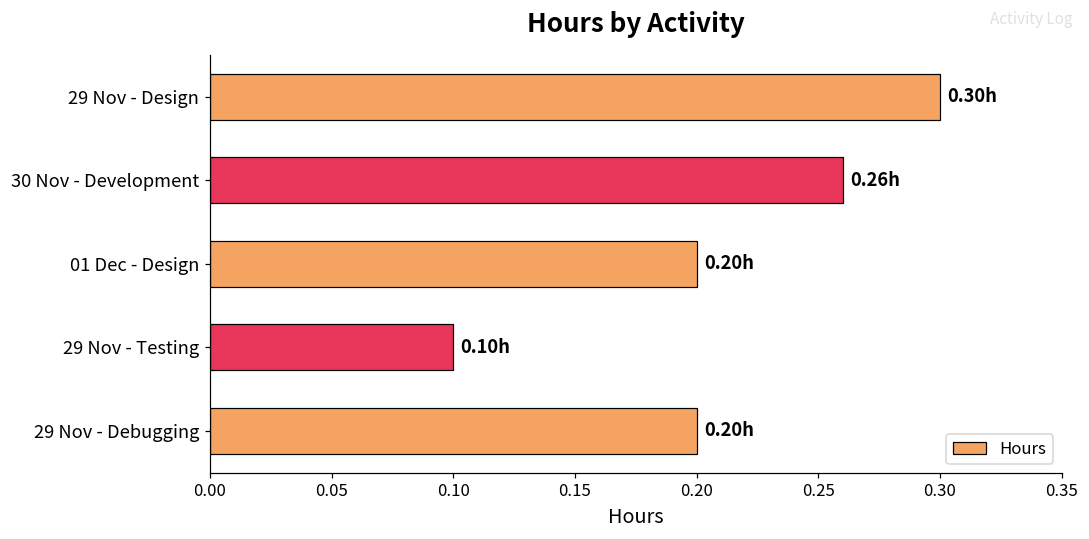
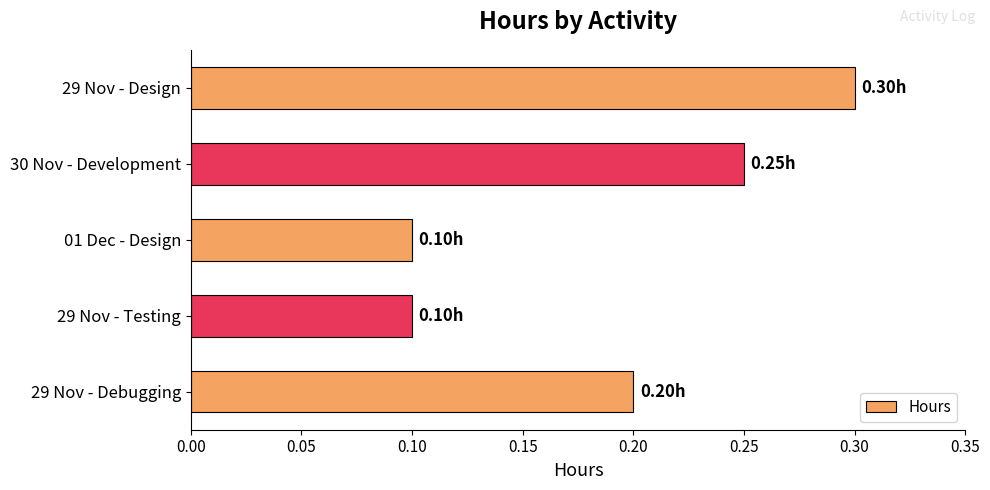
  {
    "29 Nov - Design": "0.30h",
-   "30 Nov - Development": "0.26h",
-   "01 Dec - Design": "0.20h",
+   "30 Nov - Development": "0.25h",
+   "01 Dec - Design": "0.10h",
    "29 Nov - Testing": "0.10h",
    "29 Nov - Debugging": "0.20h"
  }
